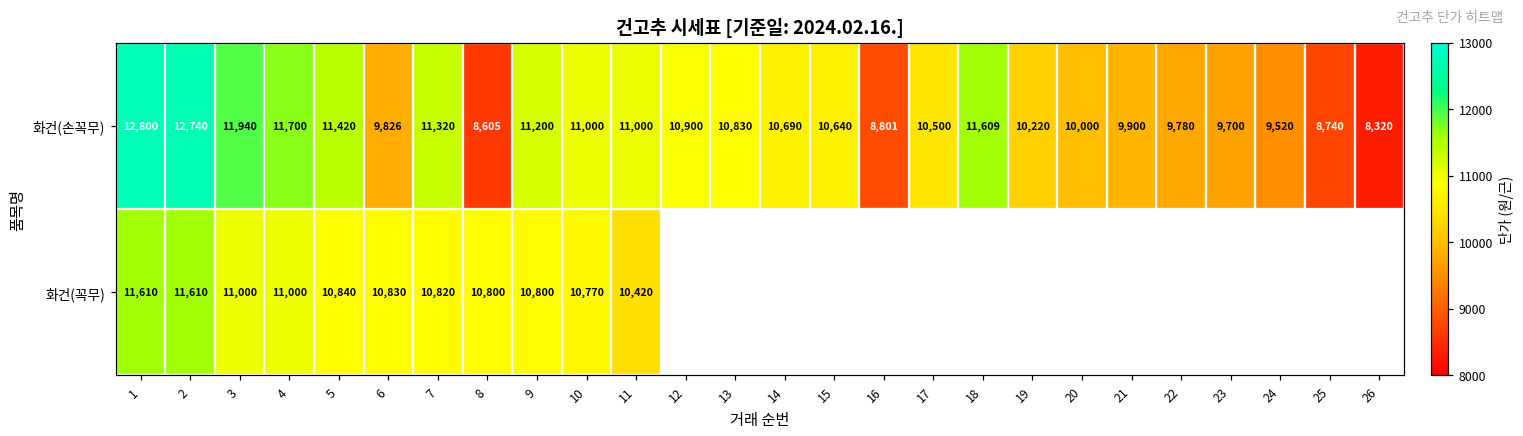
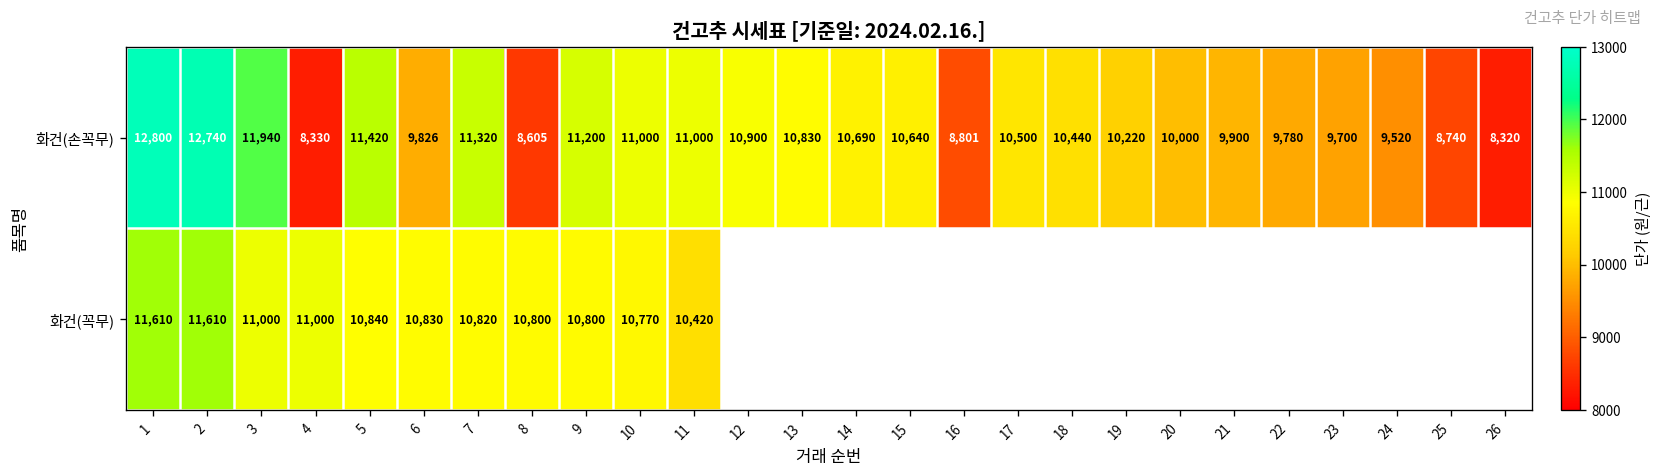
  {
    "화건(손꼭무)": {
      "1": "12,800",
      "2": "12,740",
      "3": "11,940",
-     "4": "11,700",
+     "4": "8,330",
      "5": "11,420",
      "6": "9,826",
      "7": "11,320",
      "8": "8,605",
      "9": "11,200",
      "10": "11,000",
      "11": "11,000",
      "12": "10,900",
      "13": "10,830",
      "14": "10,690",
      "15": "10,640",
      "16": "8,801",
      "17": "10,500",
-     "18": "11,609",
+     "18": "10,440",
      "19": "10,220",
      "20": "10,000",
      "21": "9,900",
      "22": "9,780",
      "23": "9,700",
      "24": "9,520",
      "25": "8,740",
      "26": "8,320"
    },
    "화건(꼭무)": {
      "1": "11,610",
      "2": "11,610",
      "3": "11,000",
      "4": "11,000",
      "5": "10,840",
      "6": "10,830",
      "7": "10,820",
      "8": "10,800",
      "9": "10,800",
      "10": "10,770",
      "11": "10,420"
    }
  }
